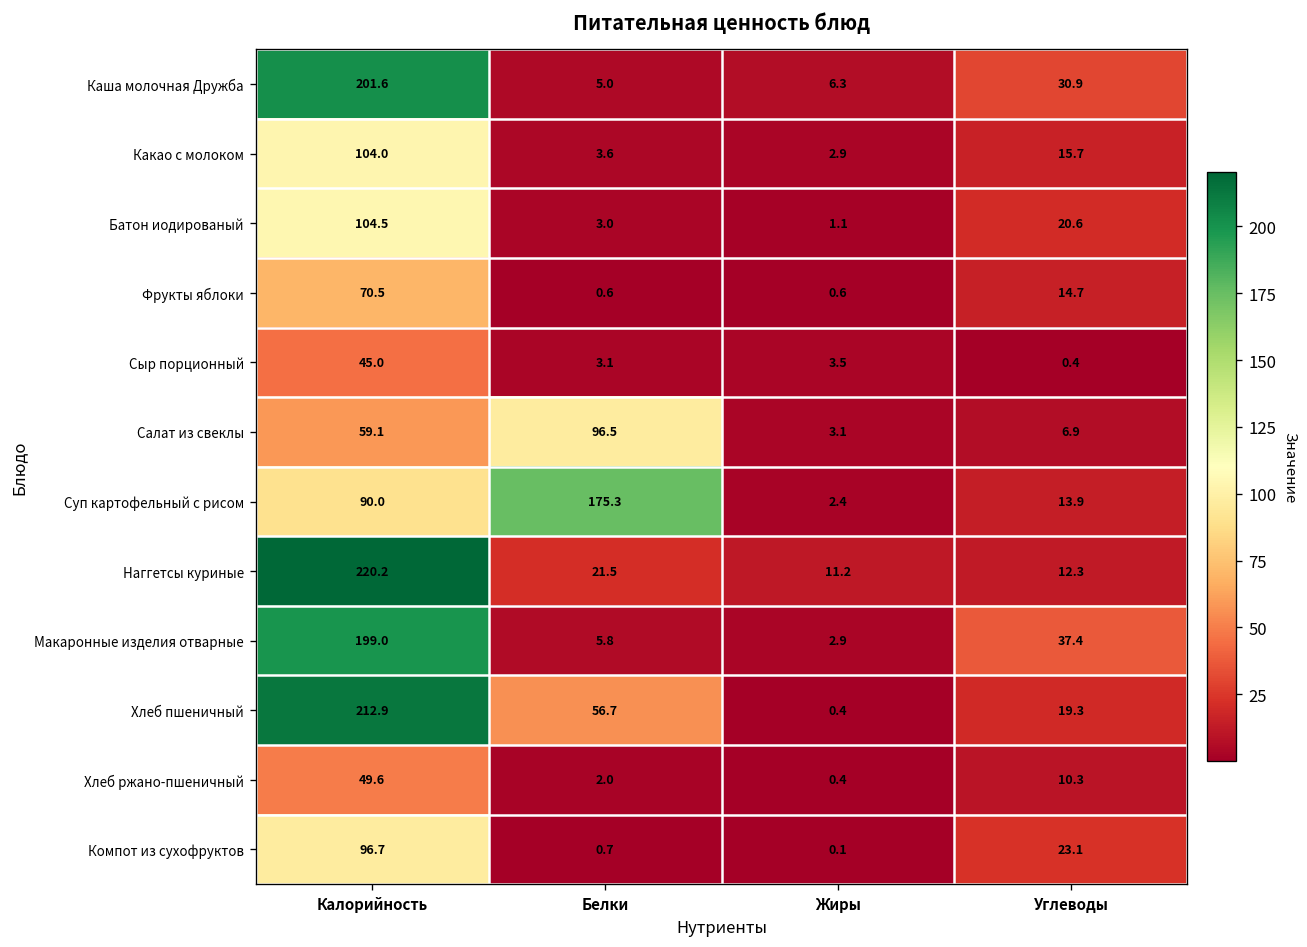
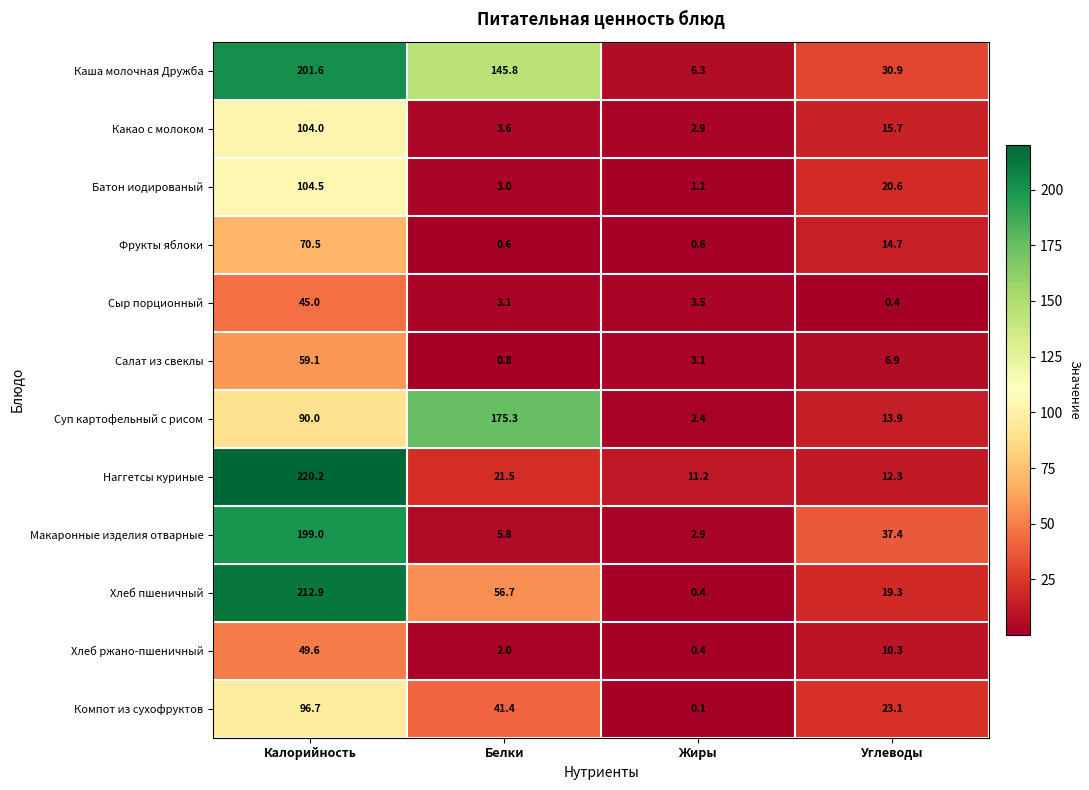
  {
    "Каша молочная Дружба": {
      "Калорийность": 201.6,
-     "Белки": 5.0,
+     "Белки": 145.8,
      "Жиры": 6.3,
      "Углеводы": 30.9
    },
    "Какао с молоком": {
      "Калорийность": 104.0,
      "Белки": 3.6,
      "Жиры": 2.9,
      "Углеводы": 15.7
    },
    "Батон иодированый": {
      "Калорийность": 104.5,
      "Белки": 3.0,
      "Жиры": 1.1,
      "Углеводы": 20.6
    },
    "Фрукты яблоки": {
      "Калорийность": 70.5,
      "Белки": 0.6,
      "Жиры": 0.6,
      "Углеводы": 14.7
    },
    "Сыр порционный": {
      "Калорийность": 45.0,
      "Белки": 3.1,
      "Жиры": 3.5,
      "Углеводы": 0.4
    },
    "Салат из свеклы": {
      "Калорийность": 59.1,
-     "Белки": 96.5,
+     "Белки": 0.8,
      "Жиры": 3.1,
      "Углеводы": 6.9
    },
    "Суп картофельный с рисом": {
      "Калорийность": 90.0,
      "Белки": 175.3,
      "Жиры": 2.4,
      "Углеводы": 13.9
    },
    "Наггетсы куриные": {
      "Калорийность": 220.2,
      "Белки": 21.5,
      "Жиры": 11.2,
      "Углеводы": 12.3
    },
    "Макаронные изделия отварные": {
      "Калорийность": 199.0,
      "Белки": 5.8,
      "Жиры": 2.9,
      "Углеводы": 37.4
    },
    "Хлеб пшеничный": {
      "Калорийность": 212.9,
      "Белки": 56.7,
      "Жиры": 0.4,
      "Углеводы": 19.3
    },
    "Хлеб ржано-пшеничный": {
      "Калорийность": 49.6,
      "Белки": 2.0,
      "Жиры": 0.4,
      "Углеводы": 10.3
    },
    "Компот из сухофруктов": {
      "Калорийность": 96.7,
-     "Белки": 0.7,
+     "Белки": 41.4,
      "Жиры": 0.1,
      "Углеводы": 23.1
    }
  }
